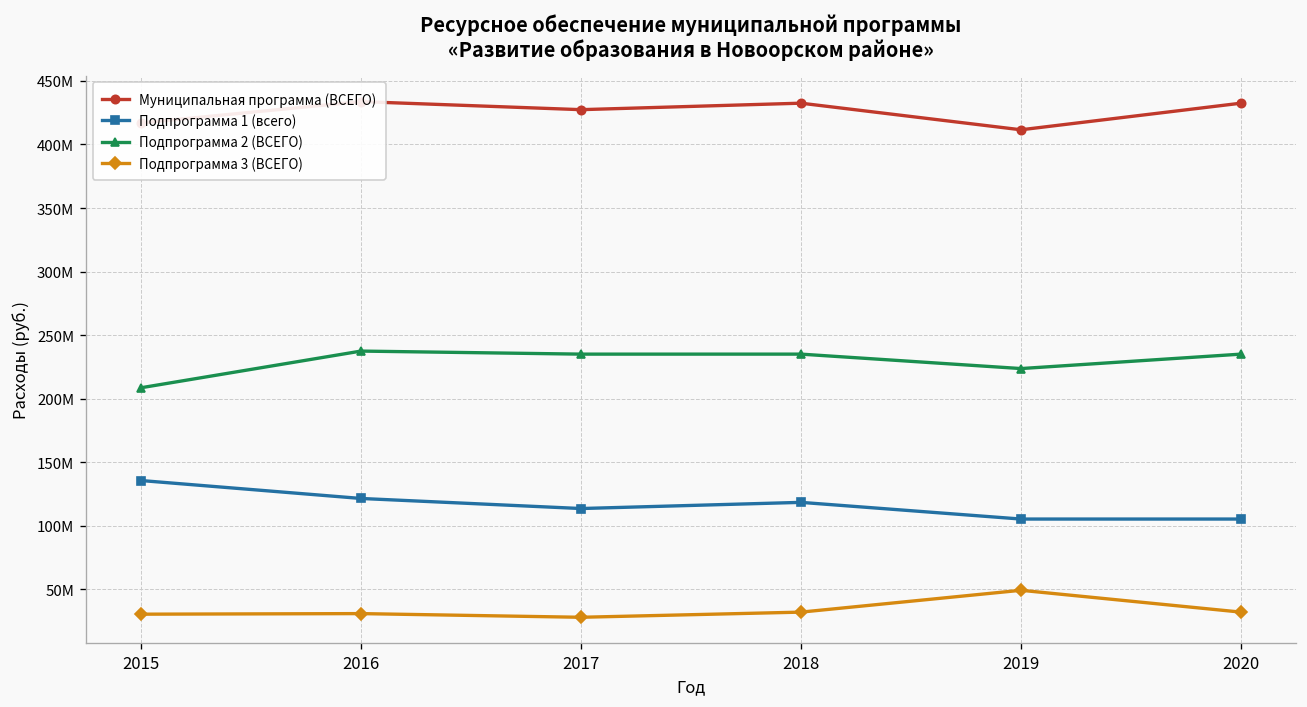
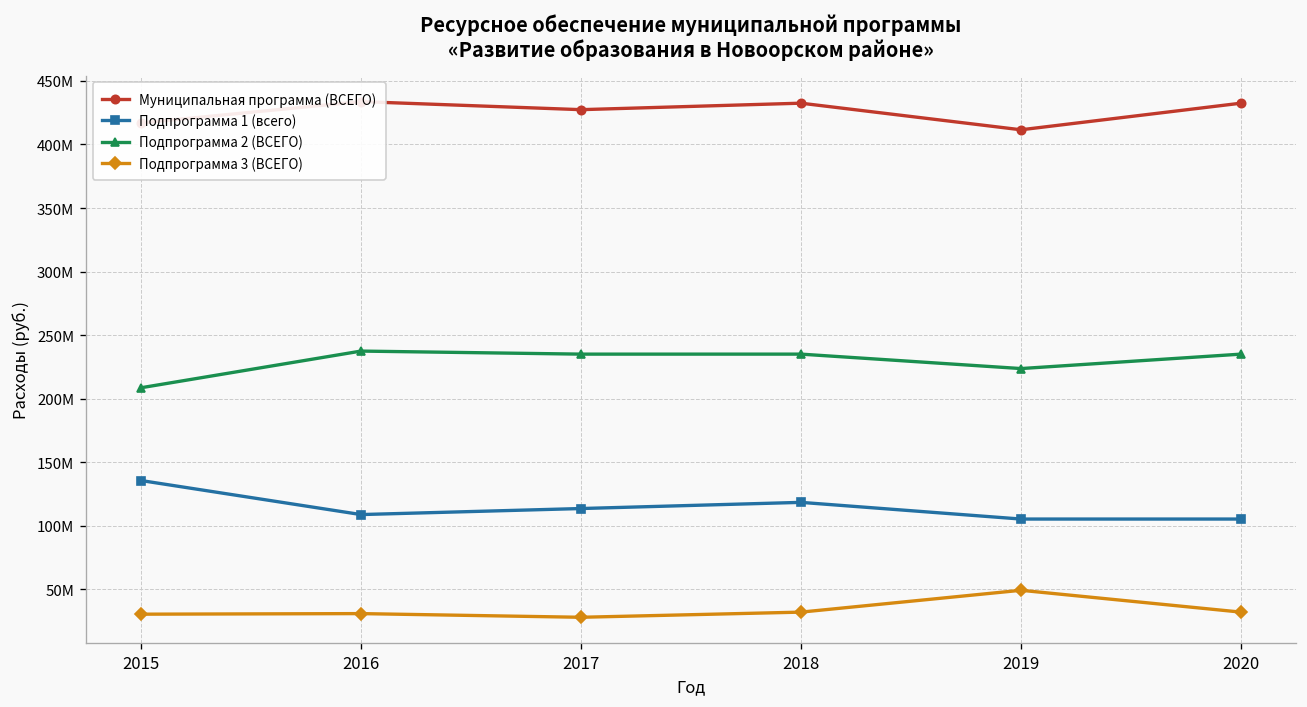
  {
    "Муниципальная программа (ВСЕГО)": {
      "2017": "427М",
      "2018": "433М",
      "2019": "412М",
      "2020": "433М"
    },
    "Подпрограмма 1 (всего)": {
      "2015": "136М",
-     "2016": "122М",
+     "2016": "109М",
      "2017": "114М",
      "2018": "118М",
      "2019": "105М",
      "2020": "105М"
    },
    "Подпрограмма 2 (ВСЕГО)": {
      "2015": "209М",
      "2016": "237М",
      "2017": "235М",
      "2018": "235М",
      "2019": "224М",
      "2020": "235М"
    },
    "Подпрограмма 3 (ВСЕГО)": {
      "2015": "30М",
      "2016": "31М",
      "2017": "28М",
      "2018": "32М",
      "2019": "49М",
      "2020": "32М"
    }
  }
